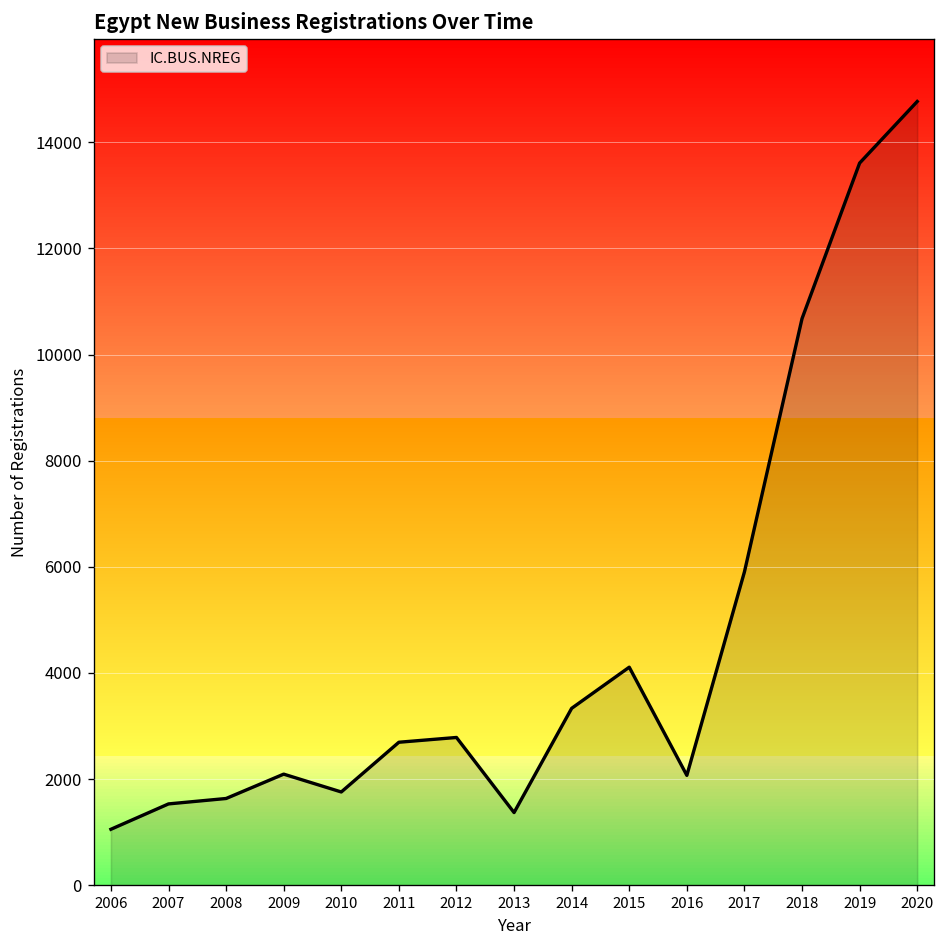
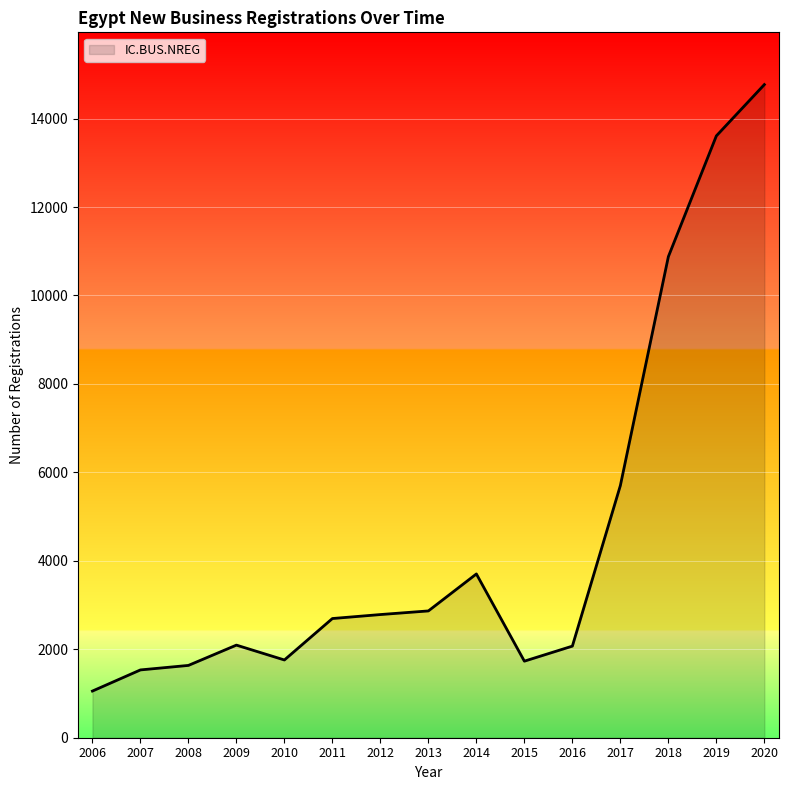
  {
    "2006": 1100,
    "2007": 1500,
    "2008": 1600,
    "2009": 2100,
    "2010": 1800,
    "2011": 2700,
    "2012": 2800,
-   "2013": 1400,
-   "2014": 3300,
-   "2015": 4100,
+   "2013": 2900,
+   "2014": 3700,
+   "2015": 1700,
    "2016": 2100,
-   "2017": 5900,
-   "2018": 10700,
+   "2017": 5700,
+   "2018": 10900,
    "2019": 13600,
    "2020": 14800
  }
